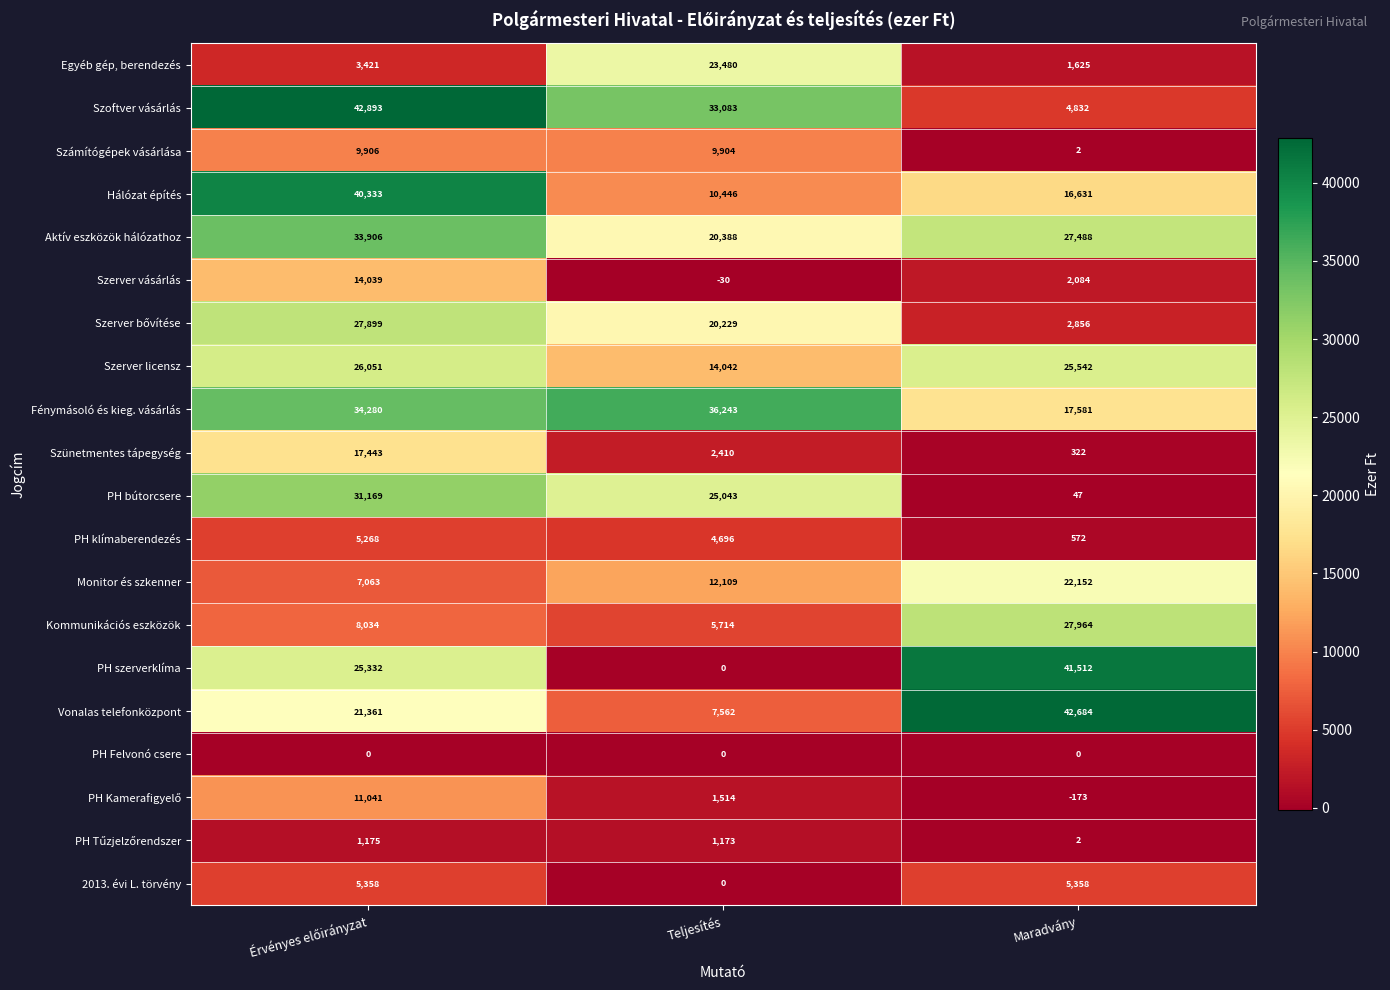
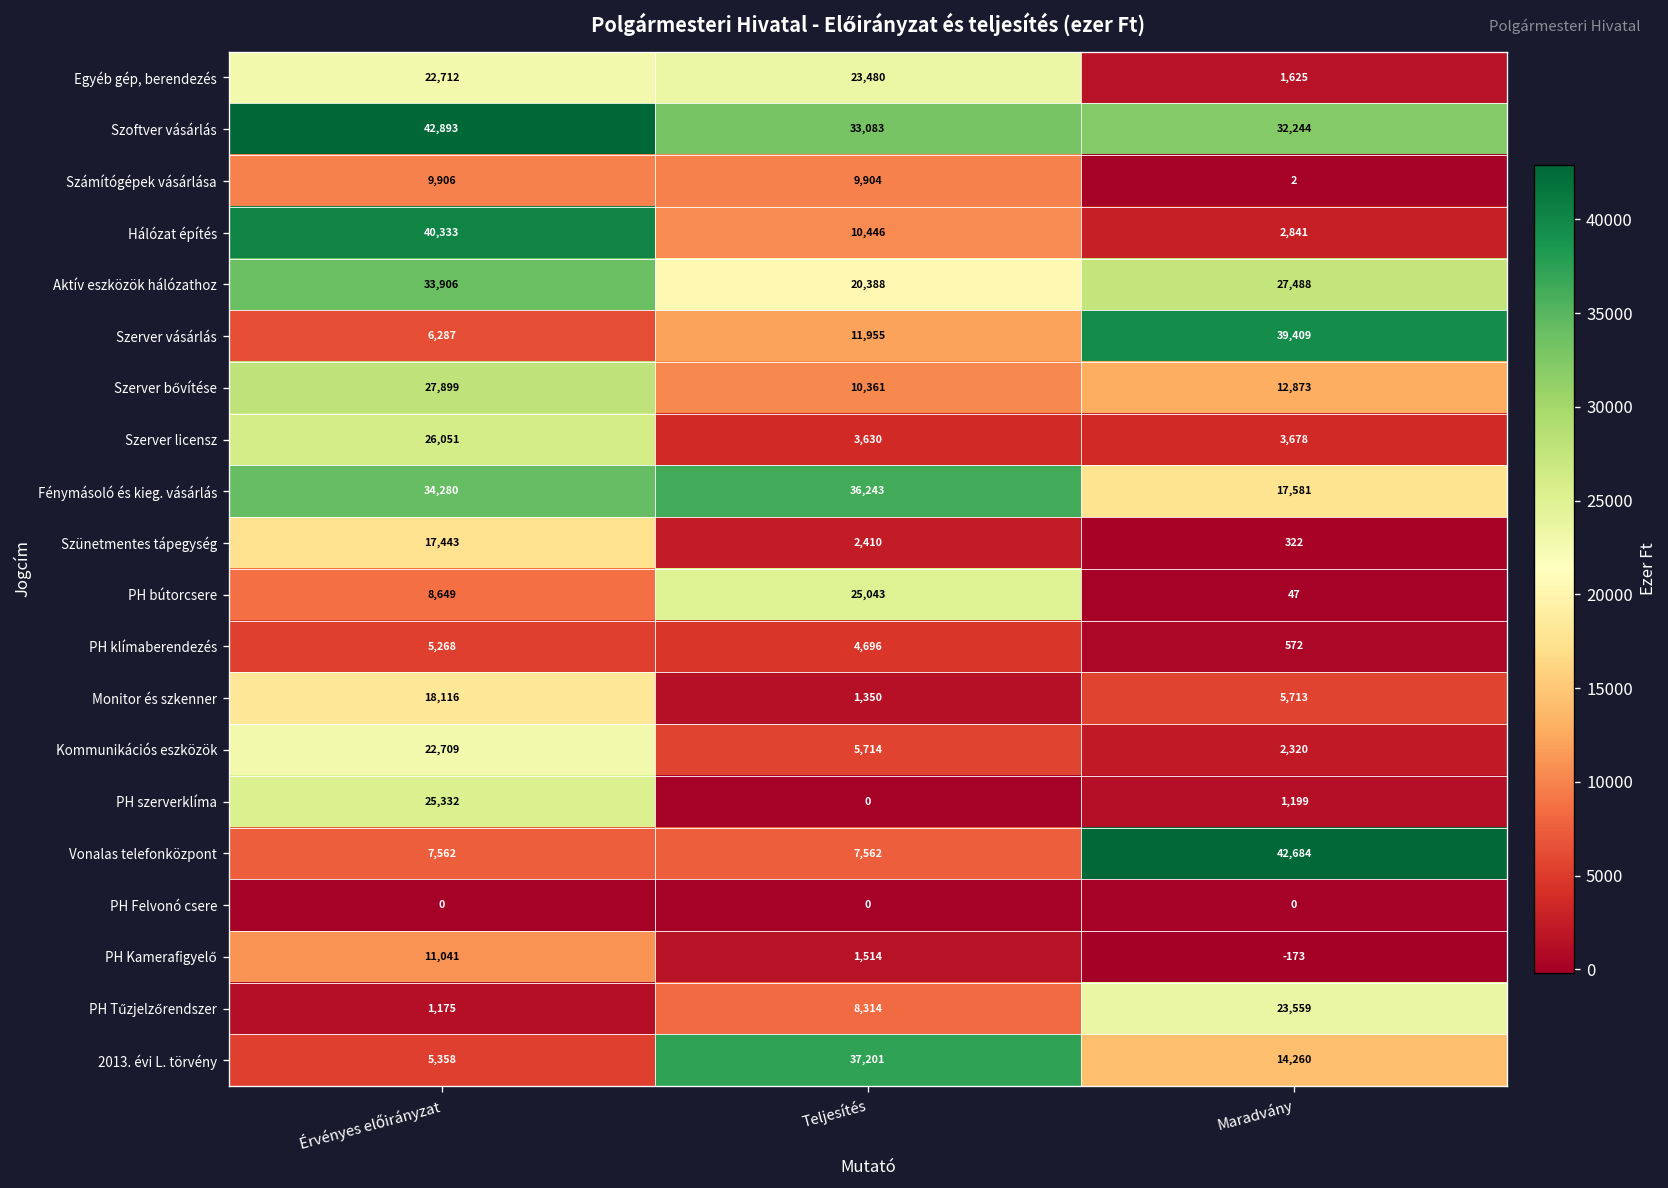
  {
    "Egyéb gép, berendezés": {
-     "Érvényes előirányzat": "3,421",
+     "Érvényes előirányzat": "22,712",
      "Teljesítés": "23,480",
      "Maradvány": "1,625"
    },
    "Szoftver vásárlás": {
      "Érvényes előirányzat": "42,893",
      "Teljesítés": "33,083",
-     "Maradvány": "4,832"
+     "Maradvány": "32,244"
    },
    "Számítógépek vásárlása": {
      "Érvényes előirányzat": "9,906",
      "Teljesítés": "9,904",
      "Maradvány": "2"
    },
    "Hálózat építés": {
      "Érvényes előirányzat": "40,333",
      "Teljesítés": "10,446",
-     "Maradvány": "16,631"
+     "Maradvány": "2,841"
    },
    "Aktív eszközök hálózathoz": {
      "Érvényes előirányzat": "33,906",
      "Teljesítés": "20,388",
      "Maradvány": "27,488"
    },
    "Szerver vásárlás": {
-     "Érvényes előirányzat": "14,039",
-     "Teljesítés": "-30",
-     "Maradvány": "2,084"
+     "Érvényes előirányzat": "6,287",
+     "Teljesítés": "11,955",
+     "Maradvány": "39,409"
    },
    "Szerver bővítése": {
      "Érvényes előirányzat": "27,899",
-     "Teljesítés": "20,229",
-     "Maradvány": "2,856"
+     "Teljesítés": "10,361",
+     "Maradvány": "12,873"
    },
    "Szerver licensz": {
      "Érvényes előirányzat": "26,051",
-     "Teljesítés": "14,042",
-     "Maradvány": "25,542"
+     "Teljesítés": "3,630",
+     "Maradvány": "3,678"
    },
    "Fénymásoló és kieg. vásárlás": {
      "Érvényes előirányzat": "34,280",
      "Teljesítés": "36,243",
      "Maradvány": "17,581"
    },
    "Szünetmentes tápegység": {
      "Érvényes előirányzat": "17,443",
      "Teljesítés": "2,410",
      "Maradvány": "322"
    },
    "PH bútorcsere": {
-     "Érvényes előirányzat": "31,169",
+     "Érvényes előirányzat": "8,649",
      "Teljesítés": "25,043",
      "Maradvány": "47"
    },
    "PH klímaberendezés": {
      "Érvényes előirányzat": "5,268",
      "Teljesítés": "4,696",
      "Maradvány": "572"
    },
    "Monitor és szkenner": {
-     "Érvényes előirányzat": "7,063",
-     "Teljesítés": "12,109",
-     "Maradvány": "22,152"
+     "Érvényes előirányzat": "18,116",
+     "Teljesítés": "1,350",
+     "Maradvány": "5,713"
    },
    "Kommunikációs eszközök": {
-     "Érvényes előirányzat": "8,034",
+     "Érvényes előirányzat": "22,709",
      "Teljesítés": "5,714",
-     "Maradvány": "27,964"
+     "Maradvány": "2,320"
    },
    "PH szerverklíma": {
      "Érvényes előirányzat": "25,332",
      "Teljesítés": "0",
-     "Maradvány": "41,512"
+     "Maradvány": "1,199"
    },
    "Vonalas telefonközpont": {
-     "Érvényes előirányzat": "21,361",
+     "Érvényes előirányzat": "7,562",
      "Teljesítés": "7,562",
      "Maradvány": "42,684"
    },
    "PH Felvonó csere": {
      "Érvényes előirányzat": "0",
      "Teljesítés": "0",
      "Maradvány": "0"
    },
    "PH Kamerafigyelő": {
      "Érvényes előirányzat": "11,041",
      "Teljesítés": "1,514",
      "Maradvány": "-173"
    },
    "PH Tűzjelzőrendszer": {
      "Érvényes előirányzat": "1,175",
-     "Teljesítés": "1,173",
-     "Maradvány": "2"
+     "Teljesítés": "8,314",
+     "Maradvány": "23,559"
    },
    "2013. évi L. törvény": {
      "Érvényes előirányzat": "5,358",
-     "Teljesítés": "0",
-     "Maradvány": "5,358"
+     "Teljesítés": "37,201",
+     "Maradvány": "14,260"
    }
  }
